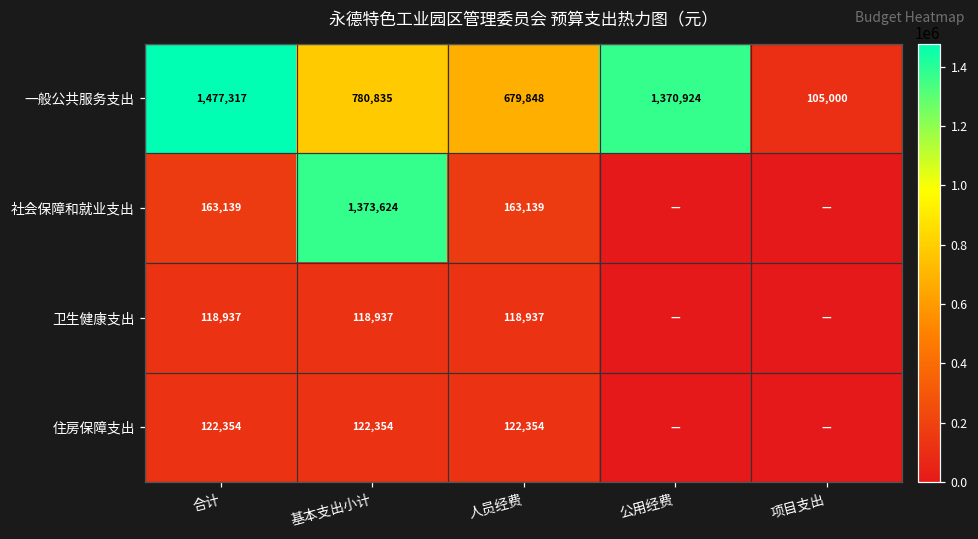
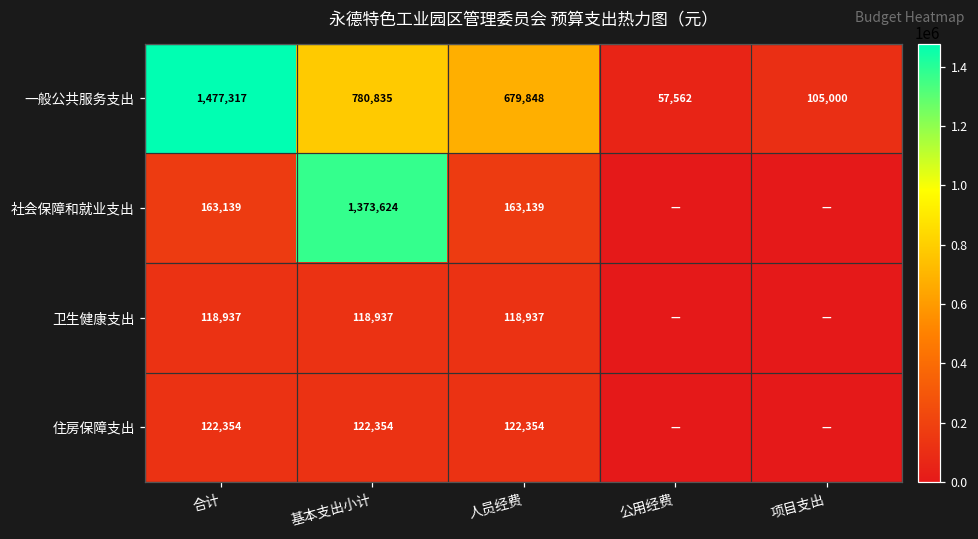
  {
    "一般公共服务支出": {
      "合计": "1,477,317",
      "基本支出小计": "780,835",
      "人员经费": "679,848",
-     "公用经费": "1,370,924",
+     "公用经费": "57,562",
      "项目支出": "105,000"
    },
    "社会保障和就业支出": {
      "合计": "163,139",
      "基本支出小计": "1,373,624",
      "人员经费": "163,139"
    },
    "卫生健康支出": {
      "合计": "118,937",
      "基本支出小计": "118,937",
      "人员经费": "118,937"
    },
    "住房保障支出": {
      "合计": "122,354",
      "基本支出小计": "122,354",
      "人员经费": "122,354"
    }
  }
